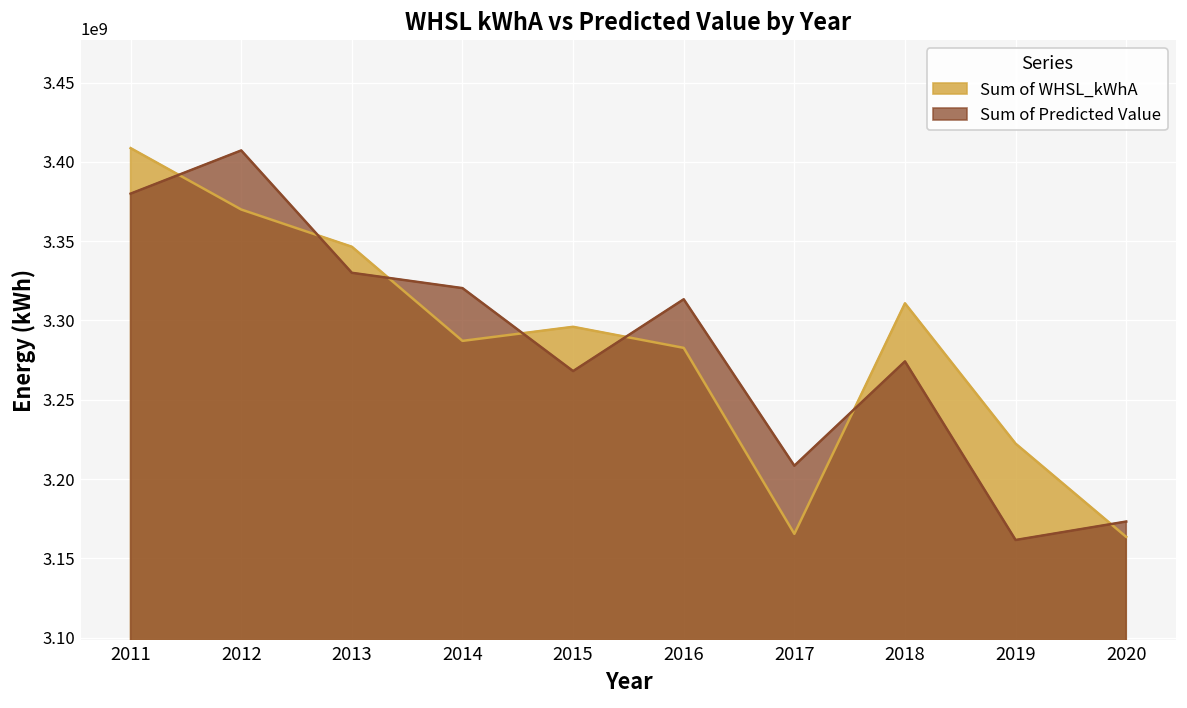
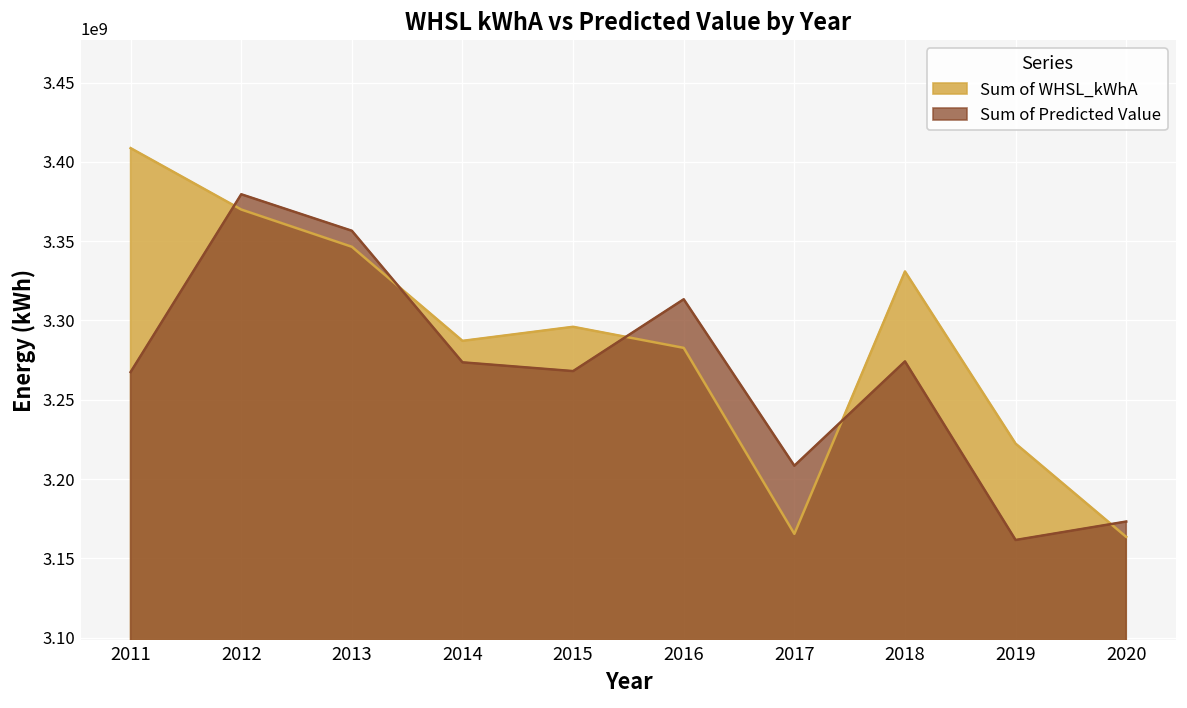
  {
    "Sum of WHSL_kWhA": {
      "2011": 3409000000,
      "2012": 3370000000,
      "2013": 3346000000,
      "2014": 3287000000,
      "2015": 3296000000,
      "2016": 3283000000,
      "2017": 3165000000,
-     "2018": 3311000000,
+     "2018": 3331000000,
      "2019": 3222000000,
      "2020": 3164000000
    },
    "Sum of Predicted Value": {
-     "2011": 3380000000,
-     "2012": 3407000000,
-     "2013": 3330000000,
-     "2014": 3320000000,
+     "2011": 3267000000,
+     "2012": 3380000000,
+     "2013": 3357000000,
+     "2014": 3274000000,
      "2015": 3268000000,
      "2016": 3313000000,
      "2017": 3208000000,
      "2018": 3274000000,
      "2019": 3162000000,
      "2020": 3173000000
    }
  }
